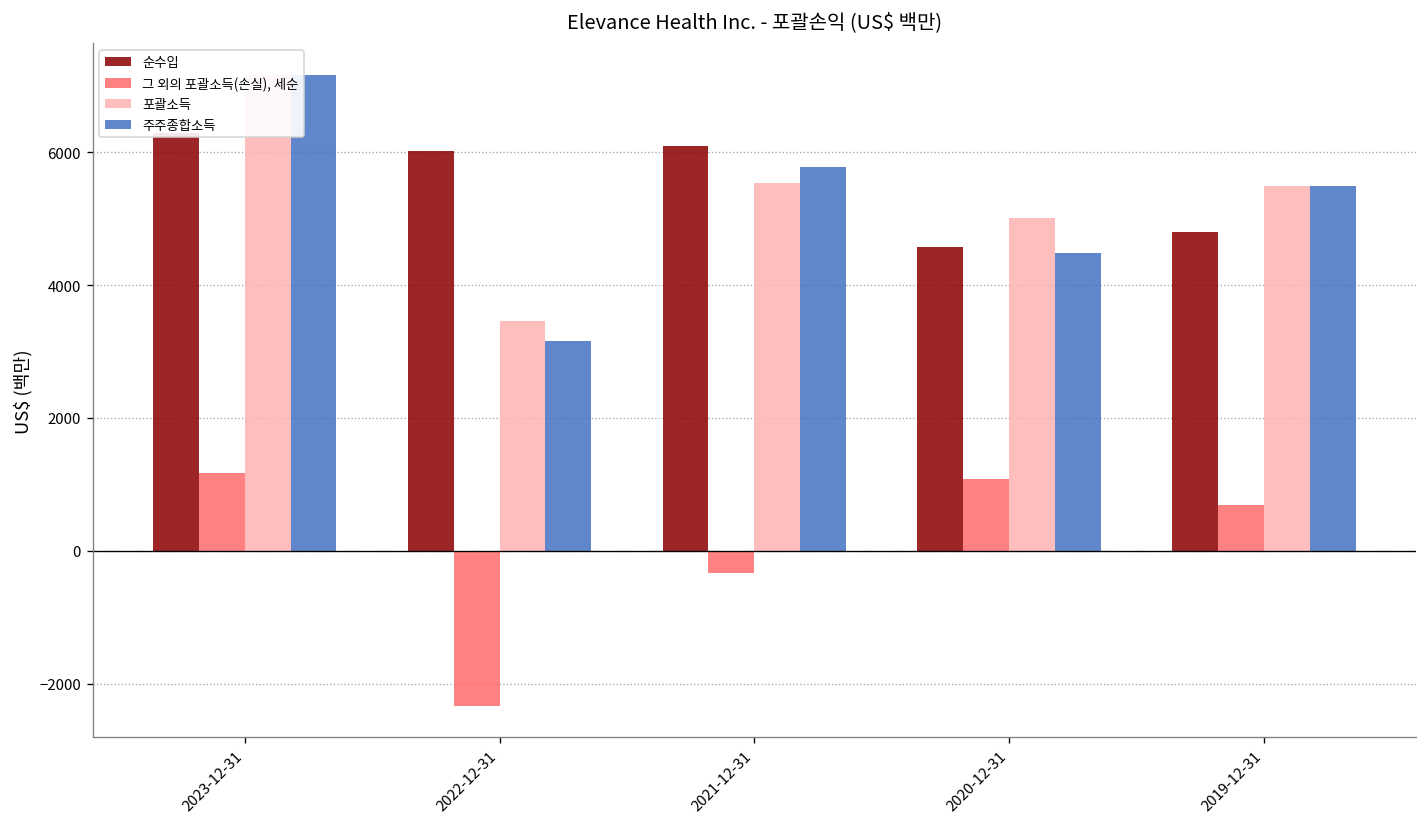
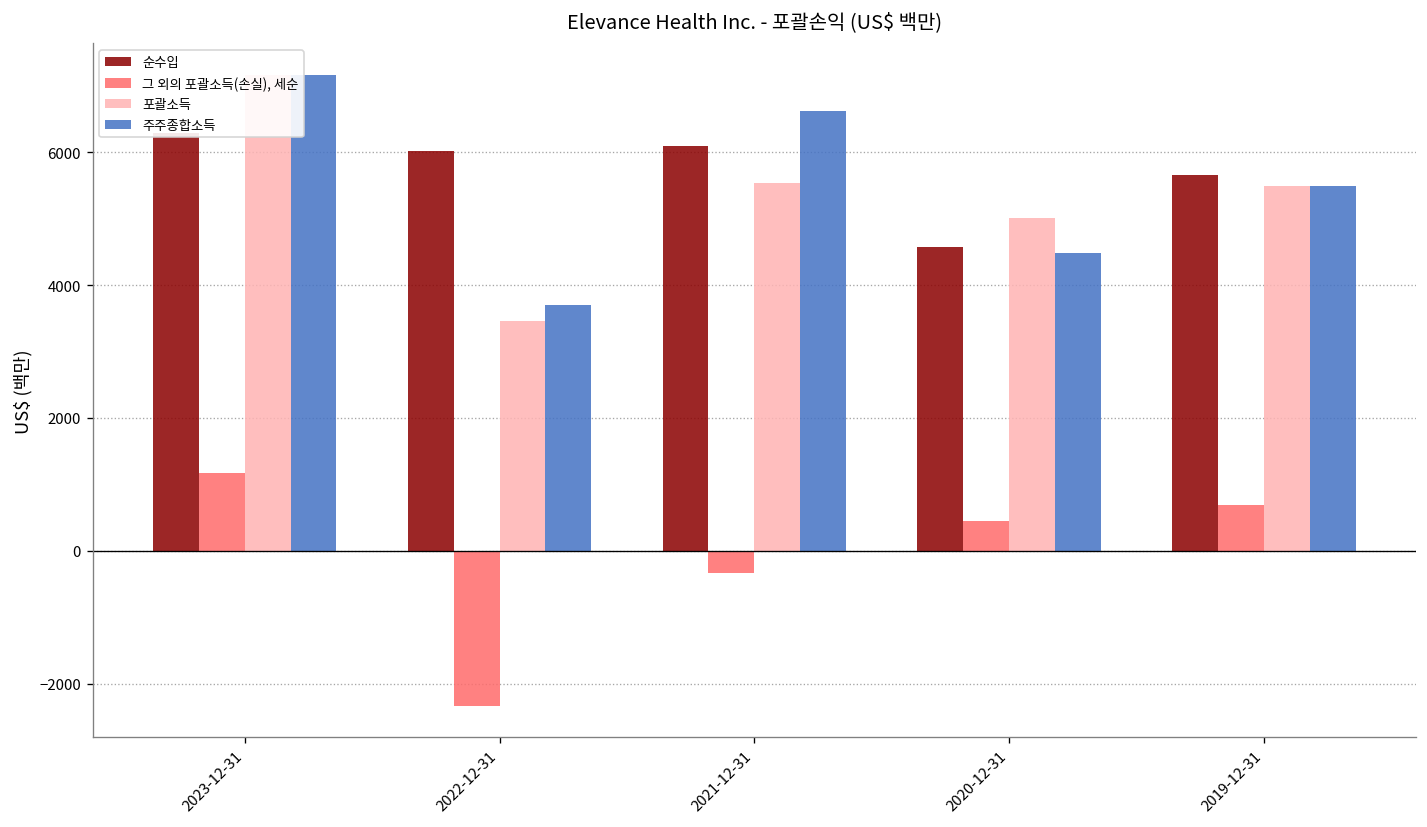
  {
    "순수입": {
      "2023-12-31": 6300,
      "2022-12-31": 6000,
      "2021-12-31": 6100,
      "2020-12-31": 4600,
-     "2019-12-31": 4800
+     "2019-12-31": 5700
    },
    "그 외의 포괄소득(손실), 세순": {
      "2023-12-31": 1200,
      "2022-12-31": -2300,
      "2021-12-31": -300,
-     "2020-12-31": 1100,
+     "2020-12-31": 400,
      "2019-12-31": 700
    },
    "포괄소득": {
      "2022-12-31": 3500,
      "2021-12-31": 5500,
      "2020-12-31": 5000,
      "2019-12-31": 5500
    },
    "주주종합소득": {
      "2023-12-31": 7200,
-     "2022-12-31": 3200,
-     "2021-12-31": 5800,
+     "2022-12-31": 3700,
+     "2021-12-31": 6600,
      "2020-12-31": 4500,
      "2019-12-31": 5500
    }
  }
